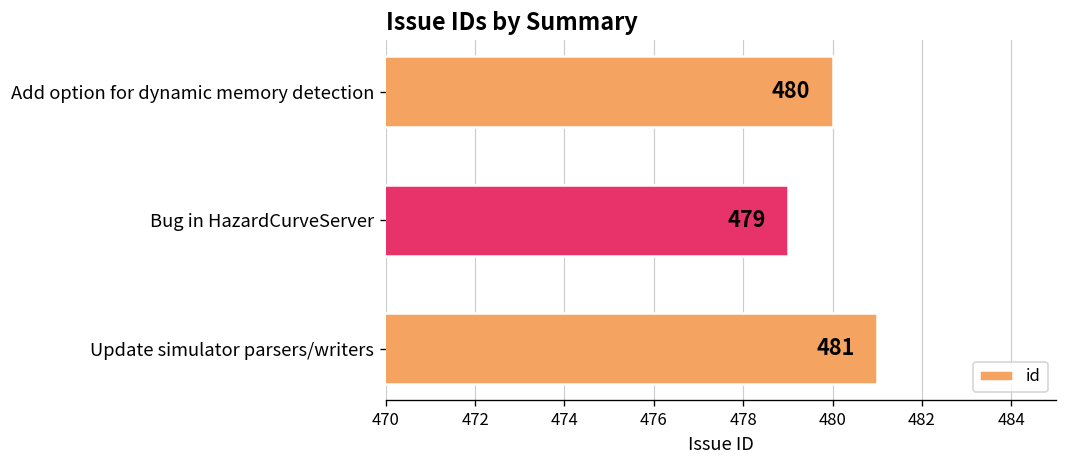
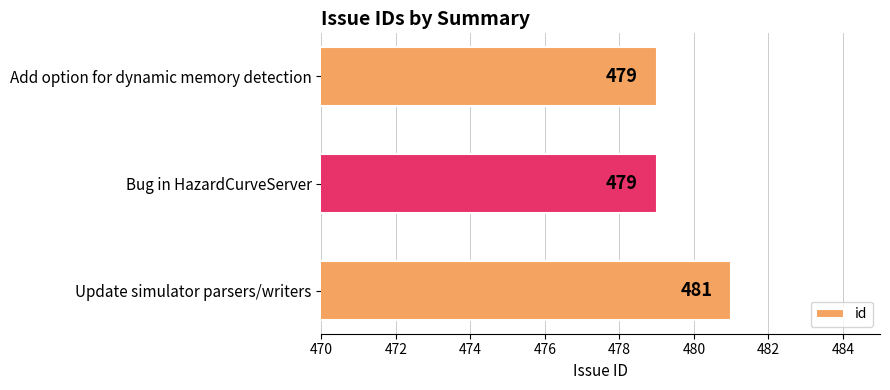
  {
-   "Add option for dynamic memory detection": 480,
+   "Add option for dynamic memory detection": 479,
    "Bug in HazardCurveServer": 479,
    "Update simulator parsers/writers": 481
  }
